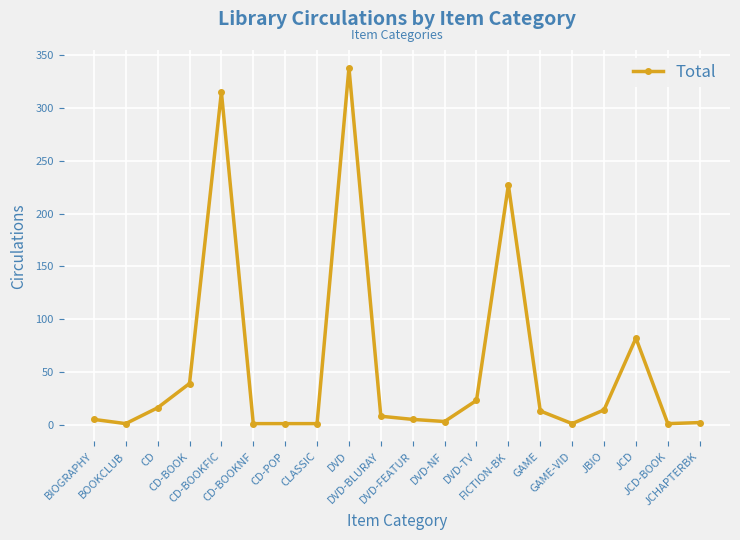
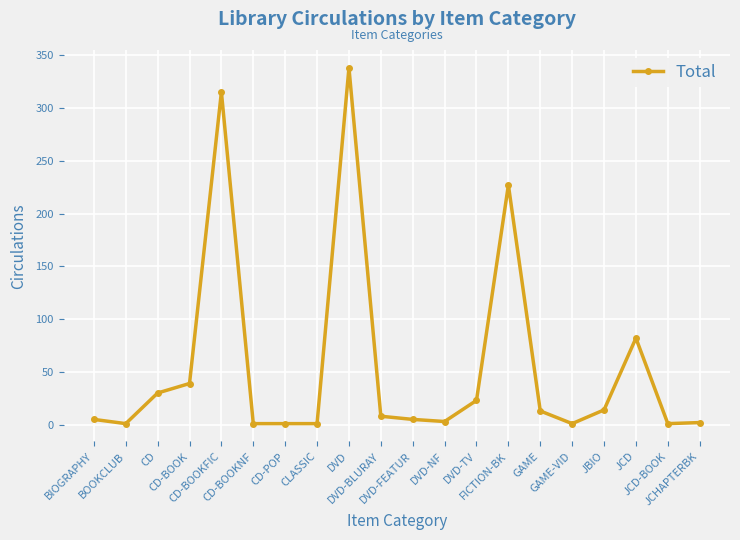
  {
    "BIOGRAPHY": 5,
    "BOOKCLUB": 1,
-   "CD": 16,
+   "CD": 30,
    "CD-BOOK": 39,
    "CD-BOOKFIC": 315,
    "CD-BOOKNF": 1,
    "CD-POP": 1,
    "CLASSIC": 1,
    "DVD": 338,
    "DVD-BLURAY": 8,
    "DVD-FEATUR": 5,
    "DVD-NF": 3,
    "DVD-TV": 23,
    "FICTION-BK": 227,
    "GAME": 13,
    "GAME-VID": 1,
    "JBIO": 14,
    "JCD": 82,
    "JCD-BOOK": 1,
    "JCHAPTERBK": 2
  }
